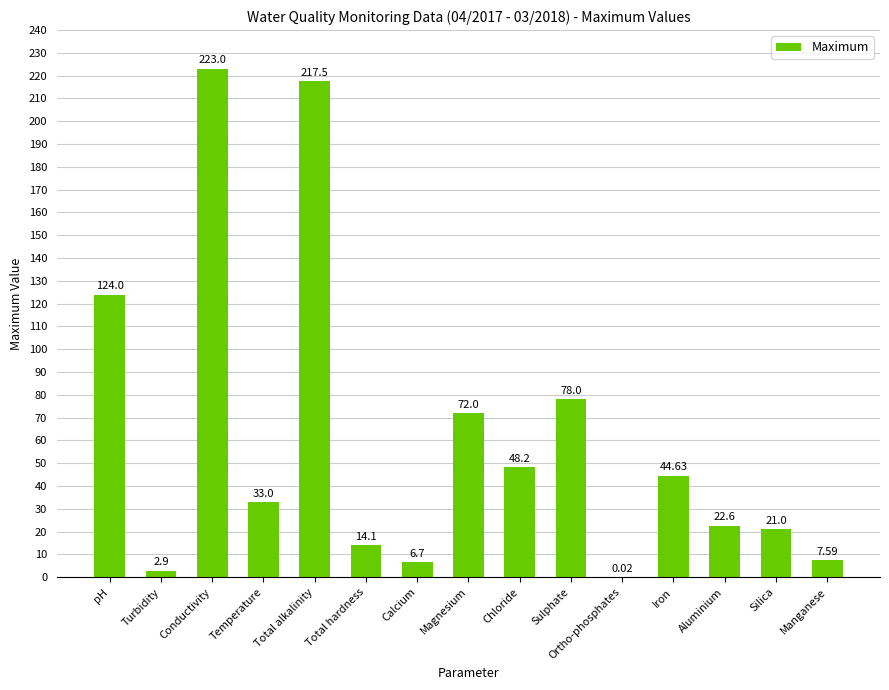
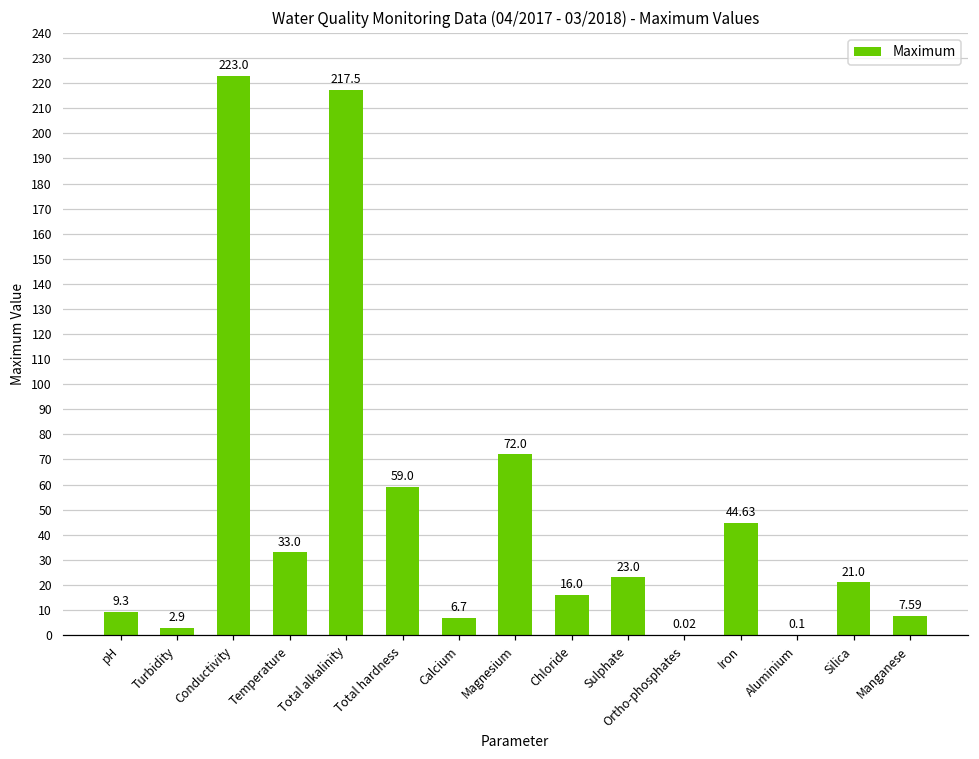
  {
-   "pH": 124.0,
+   "pH": 9.3,
    "Turbidity": 2.9,
    "Conductivity": 223.0,
    "Temperature": 33.0,
    "Total alkalinity": 217.5,
-   "Total hardness": 14.1,
+   "Total hardness": 59.0,
    "Calcium": 6.7,
    "Magnesium": 72.0,
-   "Chloride": 48.2,
-   "Sulphate": 78.0,
+   "Chloride": 16.0,
+   "Sulphate": 23.0,
    "Ortho-phosphates": 0.02,
    "Iron": 44.63,
-   "Aluminium": 22.6,
+   "Aluminium": 0.1,
    "Silica": 21.0,
    "Manganese": 7.59
  }
